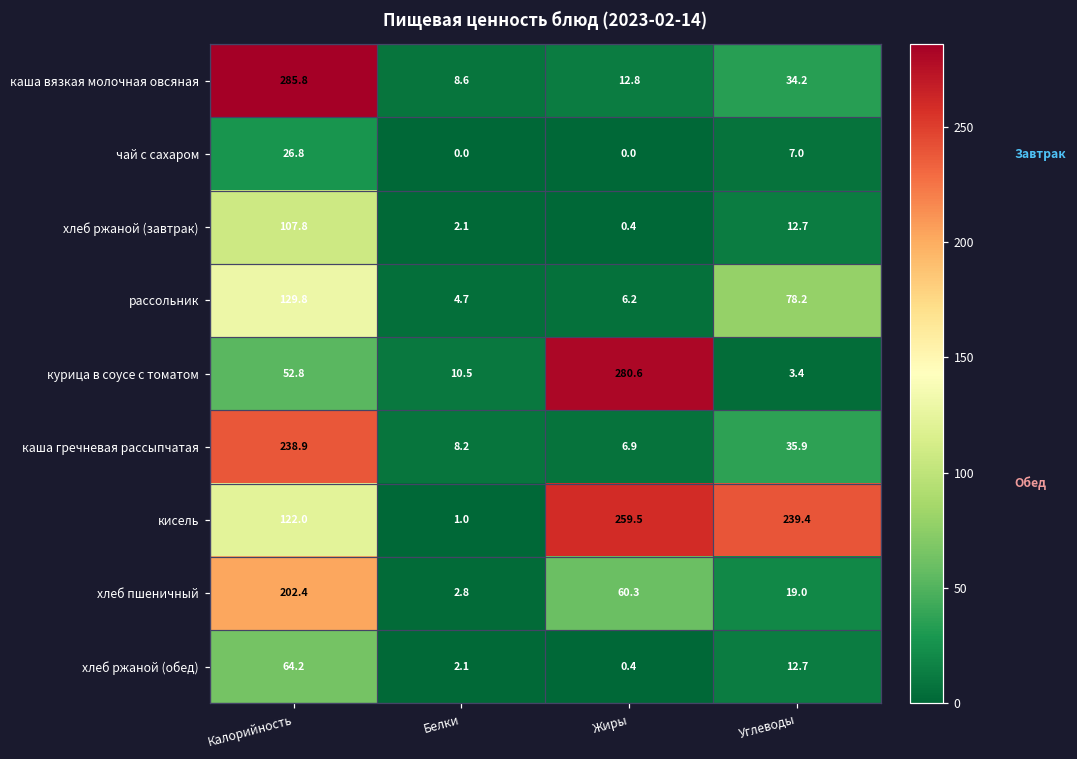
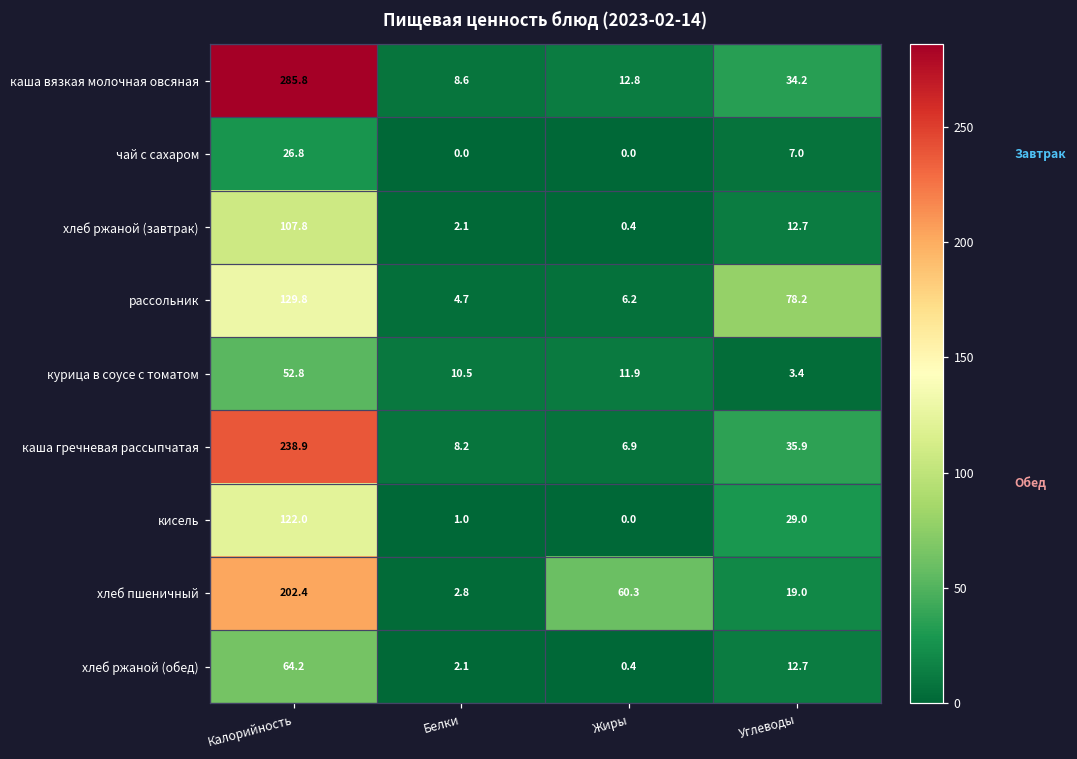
  {
    "каша вязкая молочная овсяная": {
      "Калорийность": 285.8,
      "Белки": 8.6,
      "Жиры": 12.8,
      "Углеводы": 34.2
    },
    "чай с сахаром": {
      "Калорийность": 26.8,
      "Белки": 0.0,
      "Жиры": 0.0,
      "Углеводы": 7.0
    },
    "хлеб ржаной (завтрак)": {
      "Калорийность": 107.8,
      "Белки": 2.1,
      "Жиры": 0.4,
      "Углеводы": 12.7
    },
    "рассольник": {
      "Калорийность": 129.8,
      "Белки": 4.7,
      "Жиры": 6.2,
      "Углеводы": 78.2
    },
    "курица в соусе с томатом": {
      "Калорийность": 52.8,
      "Белки": 10.5,
-     "Жиры": 280.6,
+     "Жиры": 11.9,
      "Углеводы": 3.4
    },
    "каша гречневая рассыпчатая": {
      "Калорийность": 238.9,
      "Белки": 8.2,
      "Жиры": 6.9,
      "Углеводы": 35.9
    },
    "кисель": {
      "Калорийность": 122.0,
      "Белки": 1.0,
-     "Жиры": 259.5,
-     "Углеводы": 239.4
+     "Жиры": 0.0,
+     "Углеводы": 29.0
    },
    "хлеб пшеничный": {
      "Калорийность": 202.4,
      "Белки": 2.8,
      "Жиры": 60.3,
      "Углеводы": 19.0
    },
    "хлеб ржаной (обед)": {
      "Калорийность": 64.2,
      "Белки": 2.1,
      "Жиры": 0.4,
      "Углеводы": 12.7
    }
  }
